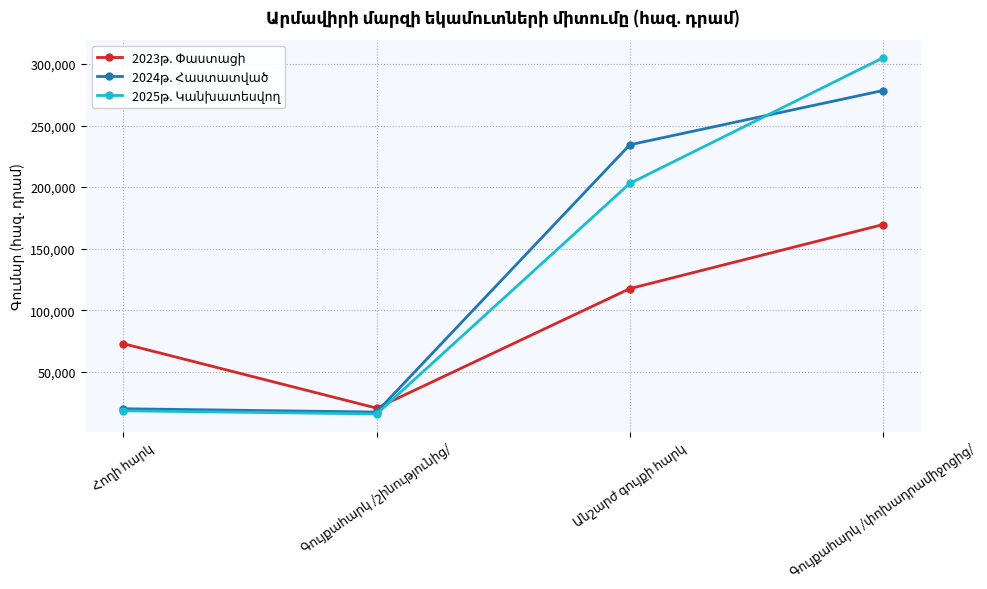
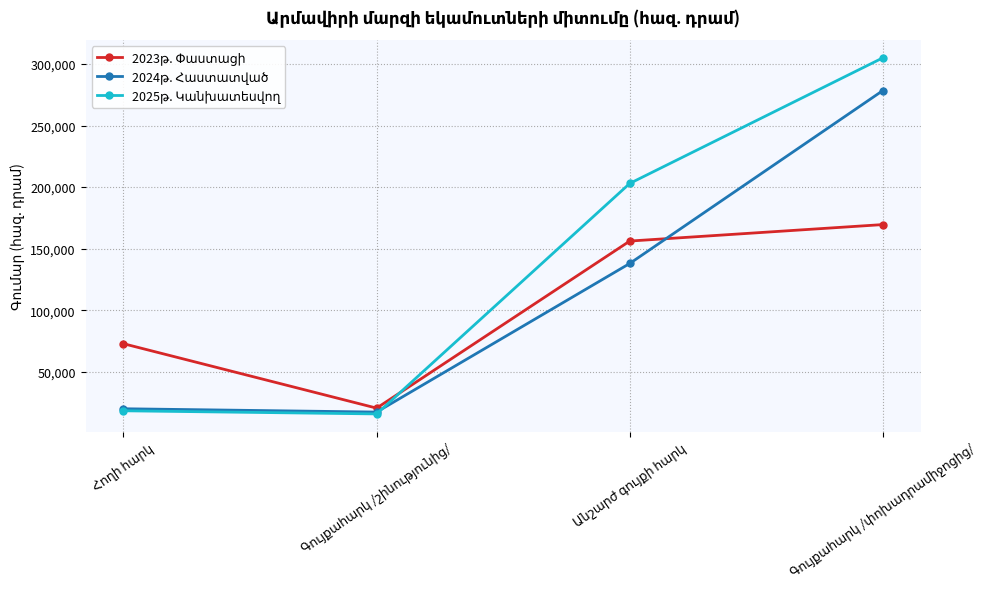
  {
    "2023թ. Փաստացի": {
      "Հողի հարկ": "73,000",
      "Գույքահարկ /շինությունից/": "21,000",
-     "Անշարժ գույքի հարկ": "118,000",
+     "Անշարժ գույքի հարկ": "156,000",
      "Գույքահարկ /փոխադրամիջոցից/": "170,000"
    },
    "2024թ. Հաստատված": {
-     "Անշարժ գույքի հարկ": "234,000",
+     "Անշարժ գույքի հարկ": "138,000",
      "Գույքահարկ /փոխադրամիջոցից/": "278,000"
    },
    "2025թ. Կանխատեսվող": {
      "Անշարժ գույքի հարկ": "203,000",
      "Գույքահարկ /փոխադրամիջոցից/": "305,000"
    }
  }
